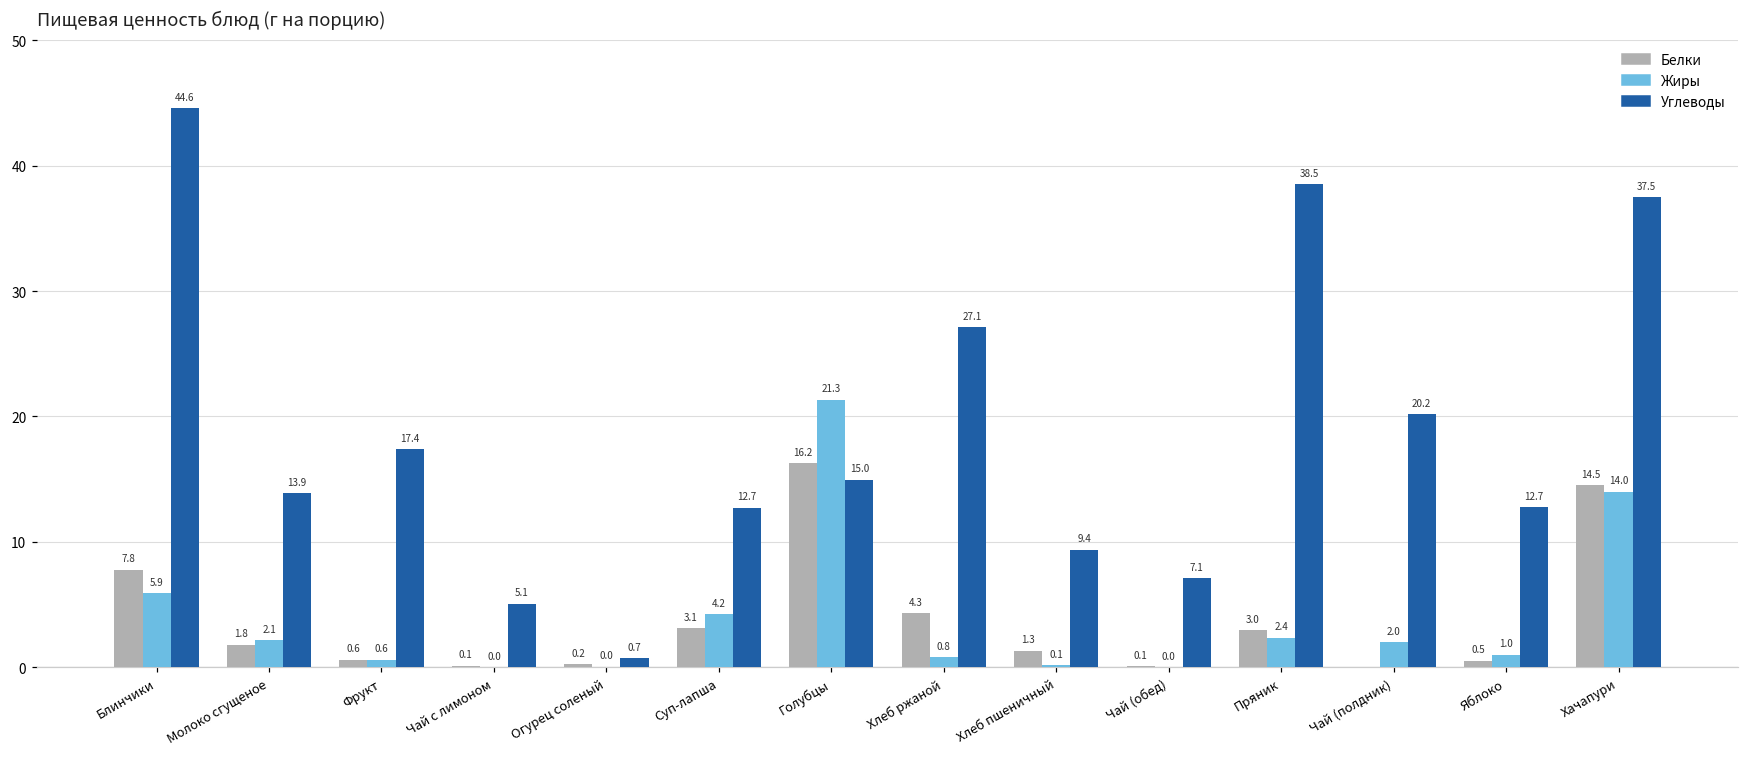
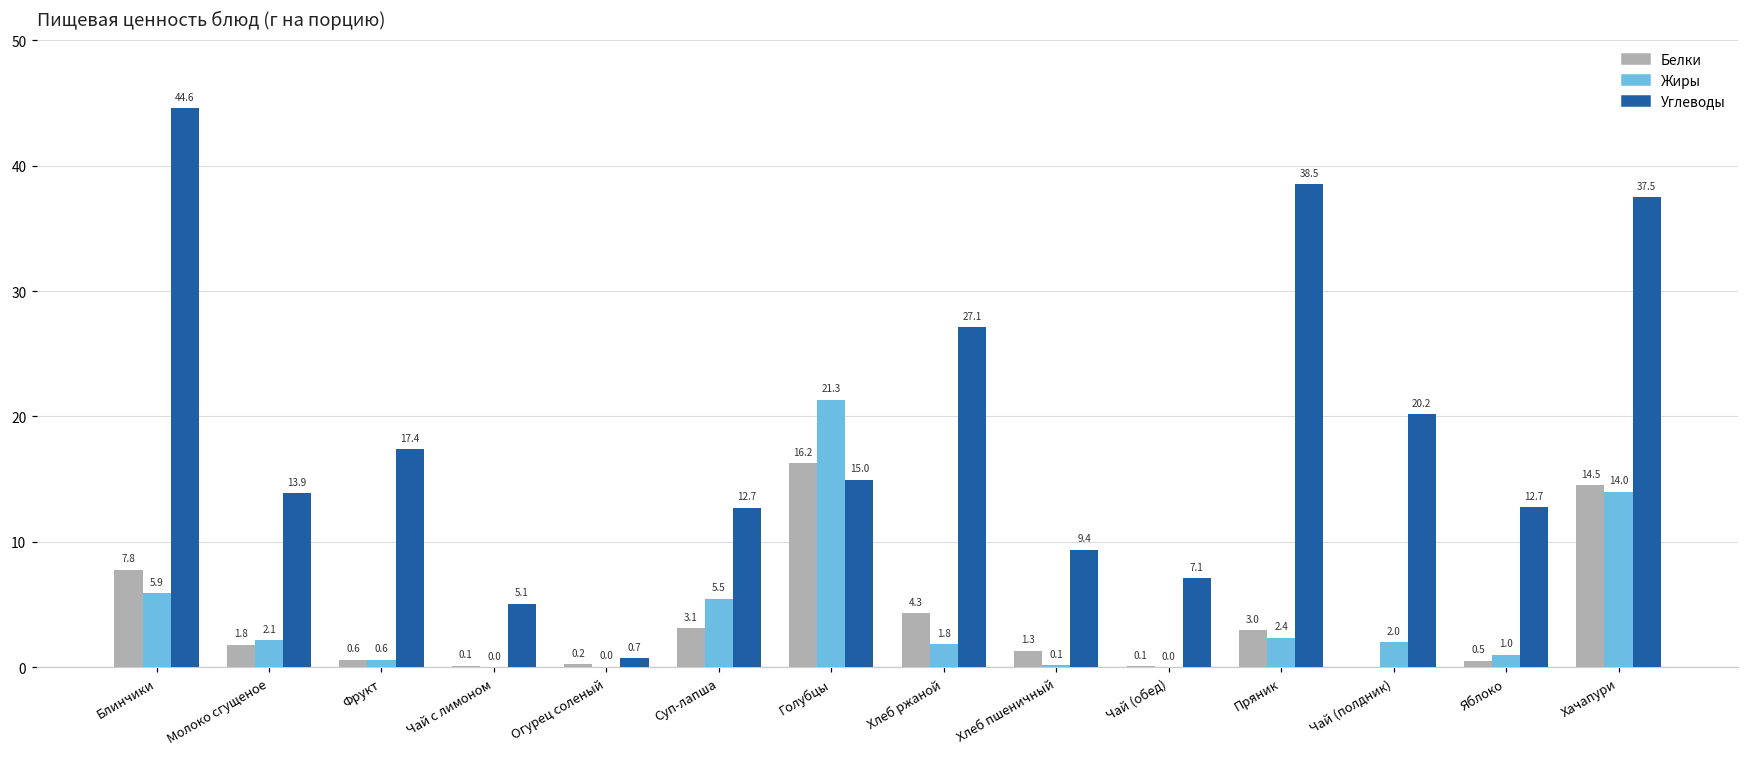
  {
    "Белки": {
      "Блинчики": 7.8,
      "Молоко сгущеное": 1.8,
      "Фрукт": 0.6,
      "Чай с лимоном": 0.1,
      "Огурец соленый": 0.2,
      "Суп-лапша": 3.1,
      "Голубцы": 16.2,
      "Хлеб ржаной": 4.3,
      "Хлеб пшеничный": 1.3,
      "Чай (обед)": 0.1,
      "Пряник": 3.0,
      "Яблоко": 0.5,
      "Хачапури": 14.5
    },
    "Жиры": {
      "Блинчики": 5.9,
      "Молоко сгущеное": 2.1,
      "Фрукт": 0.6,
      "Чай с лимоном": 0.0,
      "Огурец соленый": 0.0,
-     "Суп-лапша": 4.2,
+     "Суп-лапша": 5.5,
      "Голубцы": 21.3,
-     "Хлеб ржаной": 0.8,
+     "Хлеб ржаной": 1.8,
      "Хлеб пшеничный": 0.1,
      "Чай (обед)": 0.0,
      "Пряник": 2.4,
      "Чай (полдник)": 2.0,
      "Яблоко": 1.0,
      "Хачапури": 14.0
    },
    "Углеводы": {
      "Блинчики": 44.6,
      "Молоко сгущеное": 13.9,
      "Фрукт": 17.4,
      "Чай с лимоном": 5.1,
      "Огурец соленый": 0.7,
      "Суп-лапша": 12.7,
      "Голубцы": 15.0,
      "Хлеб ржаной": 27.1,
      "Хлеб пшеничный": 9.4,
      "Чай (обед)": 7.1,
      "Пряник": 38.5,
      "Чай (полдник)": 20.2,
      "Яблоко": 12.7,
      "Хачапури": 37.5
    }
  }
